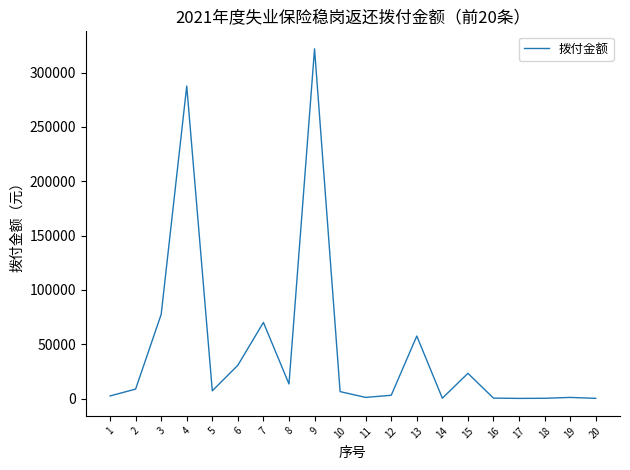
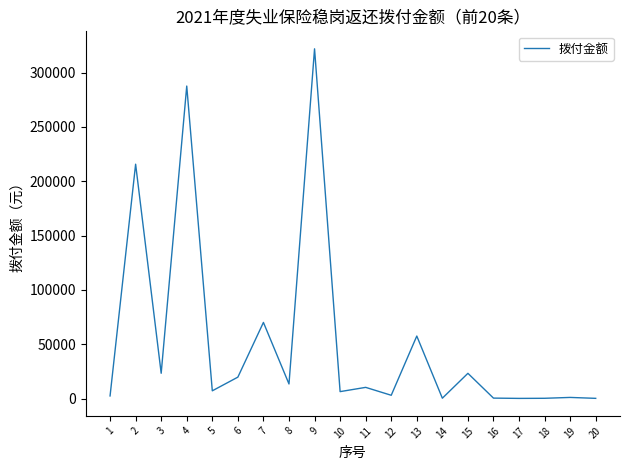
  {
    "1": 2000,
-   "2": 9000,
-   "3": 77000,
+   "2": 216000,
+   "3": 23000,
    "4": 288000,
    "5": 7000,
-   "6": 31000,
+   "6": 20000,
    "7": 70000,
    "8": 13000,
    "9": 322000,
    "10": 6000,
-   "11": 1000,
+   "11": 10000,
    "12": 3000,
    "13": 58000,
    "14": 0,
    "15": 23000,
    "16": 0,
    "17": 0,
    "18": 0,
    "19": 1000,
    "20": 0
  }
